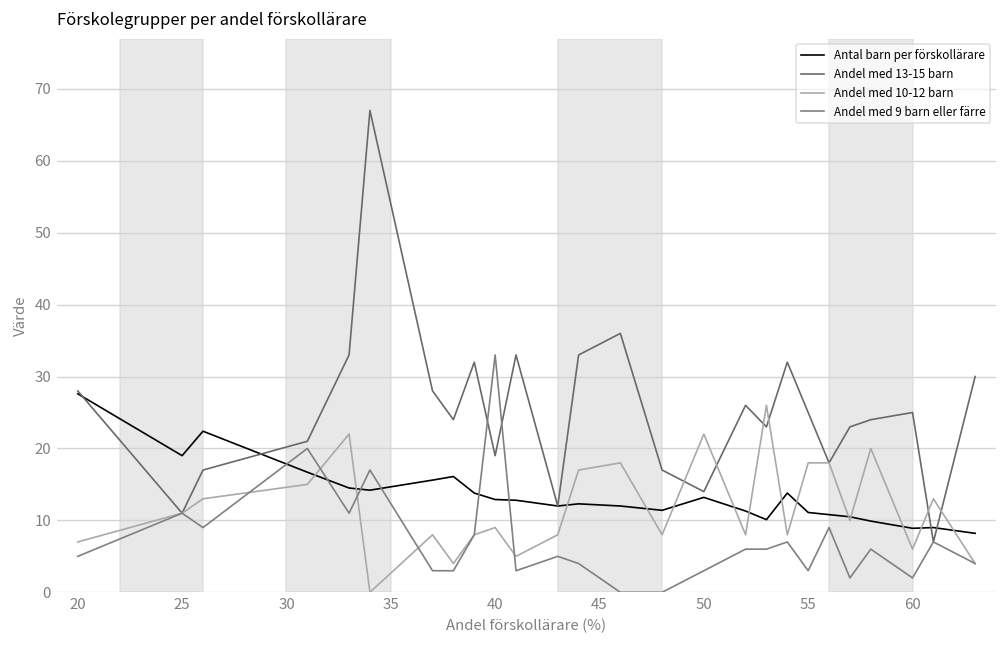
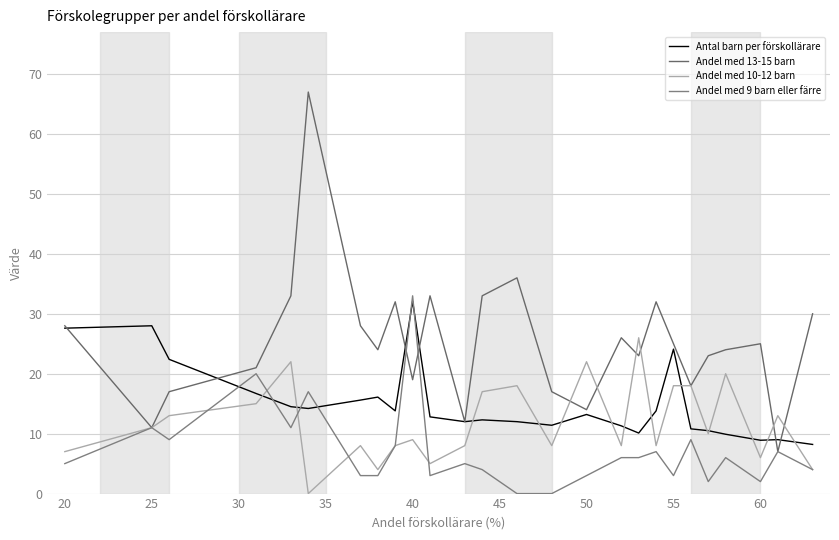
  {
    "Antal barn per förskollärare": {
-     "25": 19,
-     "40": 13,
+     "25": 28,
+     "40": 32,
      "50": 13,
-     "55": 11,
+     "55": 24,
      "60": 9
    },
    "Andel med 10-12 barn": {
      "20": 7,
      "40": 9,
      "50": 22,
      "55": 18,
      "60": 6
    }
  }
